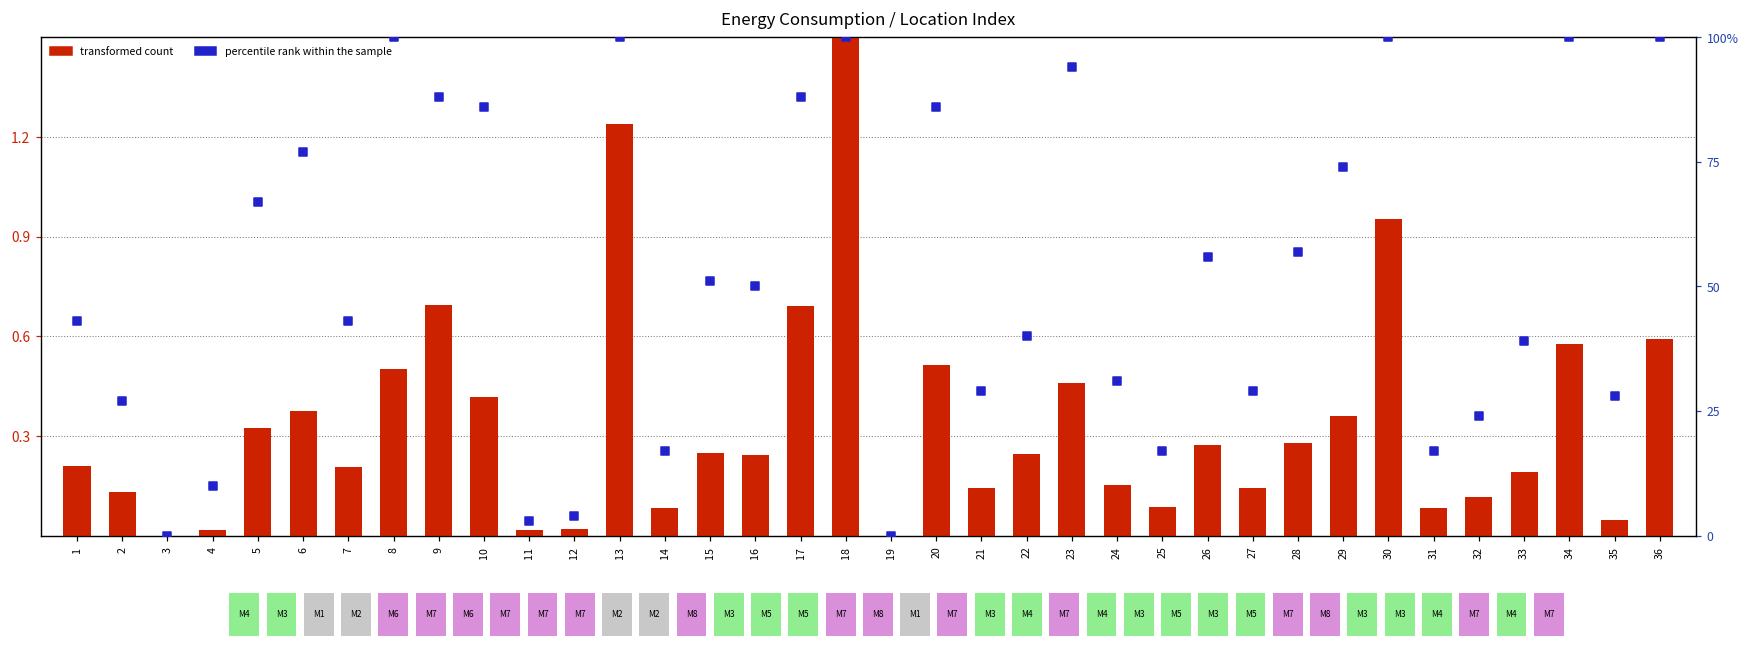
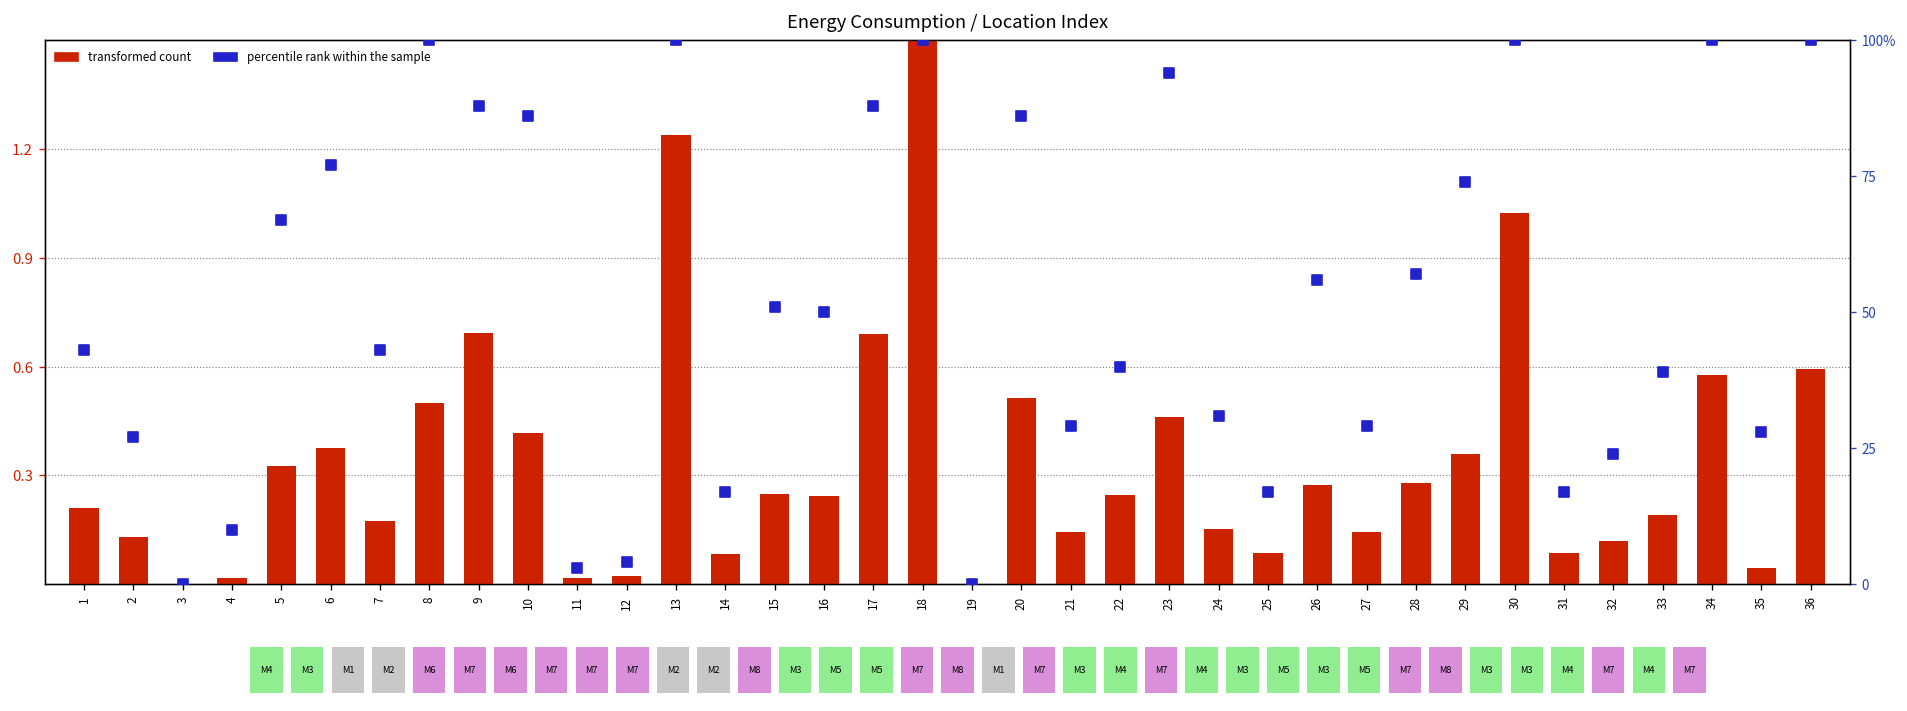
  {
    "transformed count": {
      "1": 0.21,
      "2": 0.13,
      "3": 0.00,
      "4": 0.02,
      "5": 0.33,
      "6": 0.37,
-     "7": 0.21,
+     "7": 0.18,
      "8": 0.50,
      "9": 0.69,
      "10": 0.42,
      "11": 0.02,
      "12": 0.02,
      "13": 1.24,
      "14": 0.08,
      "15": 0.25,
      "16": 0.24,
      "17": 0.69,
      "18": 1.50,
      "19": 0.00,
      "20": 0.51,
      "21": 0.14,
      "22": 0.25,
      "23": 0.46,
      "24": 0.15,
      "25": 0.09,
      "26": 0.27,
      "27": 0.14,
      "28": 0.28,
      "29": 0.36,
-     "30": 0.95,
+     "30": 1.02,
      "31": 0.08,
      "32": 0.12,
      "33": 0.19,
      "34": 0.58,
      "35": 0.05,
      "36": 0.59
    }
  }
